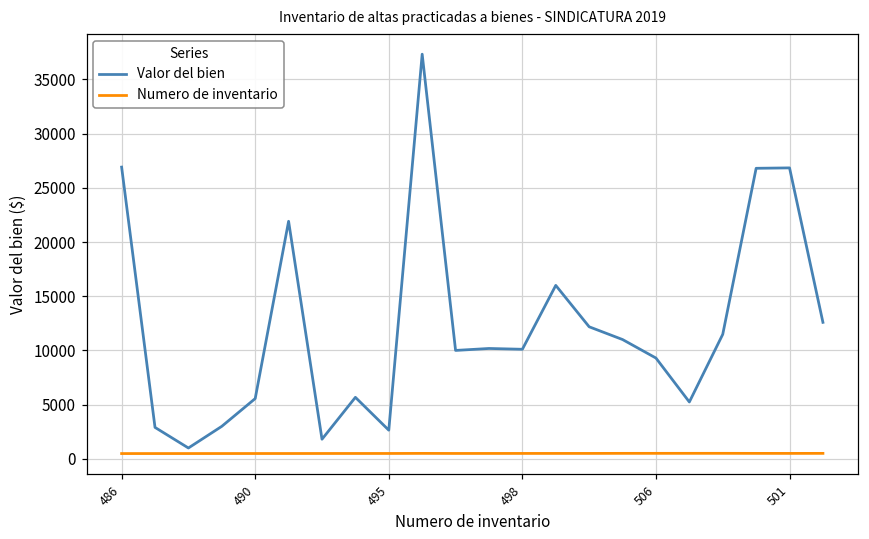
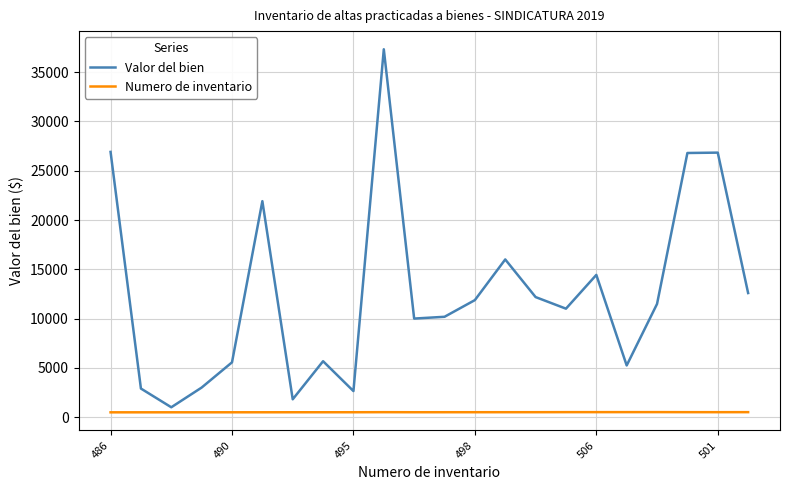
  {
    "Valor del bien": {
      "486": 27000,
      "490": 6000,
      "495": 3000,
-     "498": 10000,
-     "506": 9000,
+     "498": 12000,
+     "506": 14000,
      "501": 27000
    },
    "Numero de inventario": {
      "486": 0,
      "490": 0,
      "495": 0,
      "498": 0,
      "506": 1000,
      "501": 1000
    }
  }
